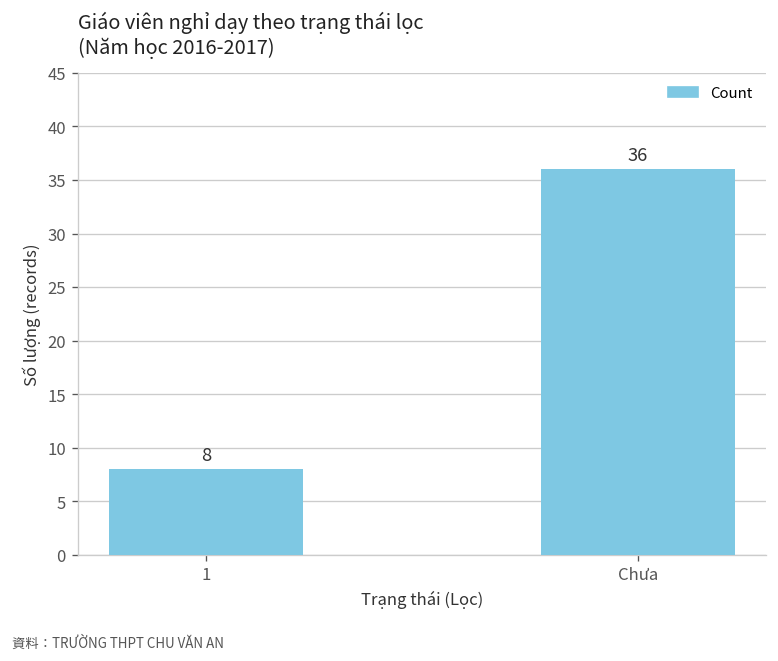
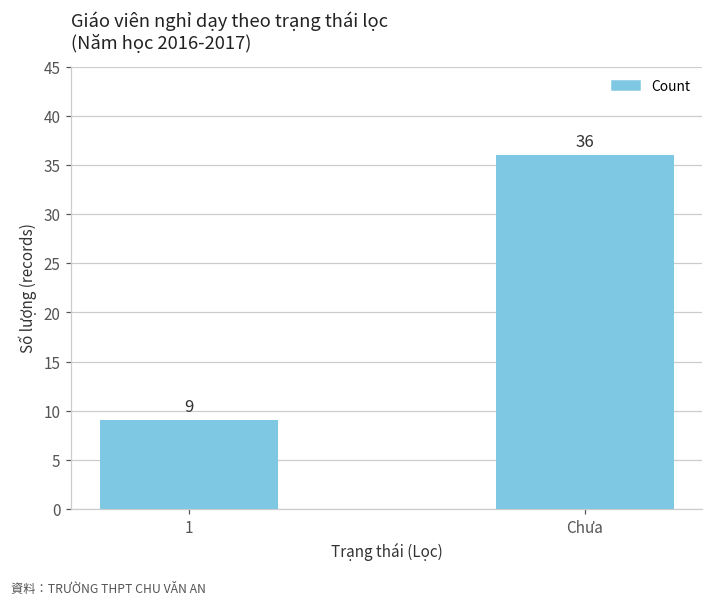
  {
-   "1": 8,
+   "1": 9,
    "Chưa": 36
  }
